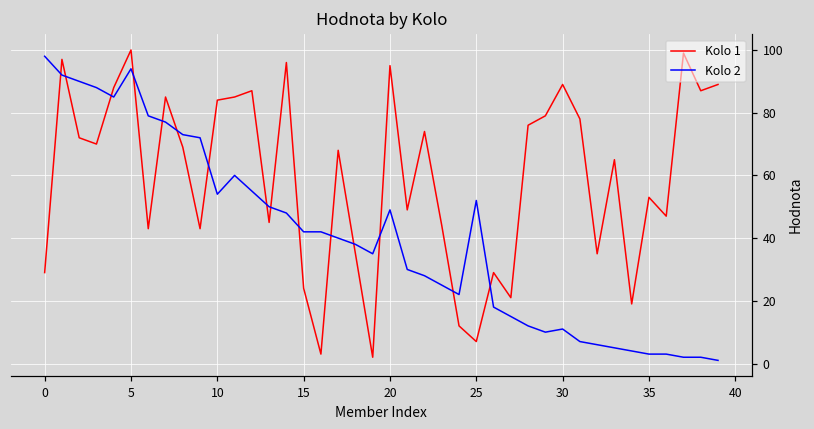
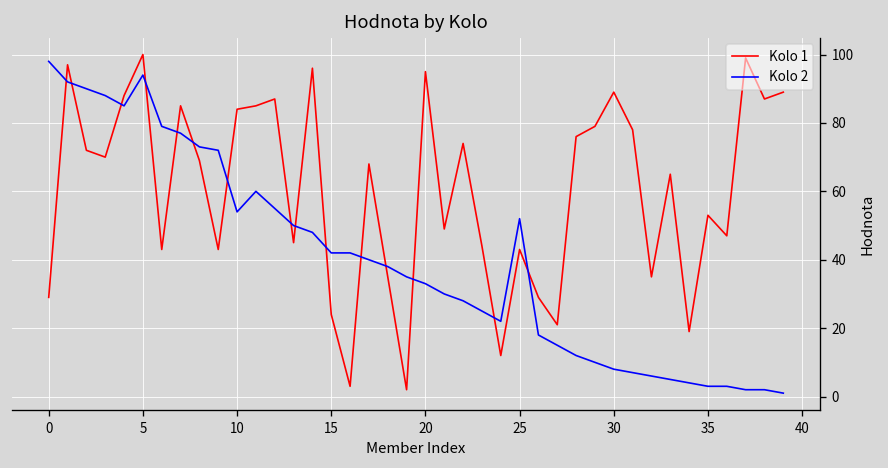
  {
    "Kolo 1": {
      "0": 29,
      "5": 100,
      "10": 84,
      "15": 24,
      "20": 95,
-     "25": 7,
+     "25": 43,
      "30": 89,
      "35": 53
    },
    "Kolo 2": {
      "0": 98,
      "5": 94,
      "10": 54,
      "15": 42,
-     "20": 49,
+     "20": 33,
      "25": 52,
-     "30": 11,
+     "30": 8,
      "35": 3
    }
  }
